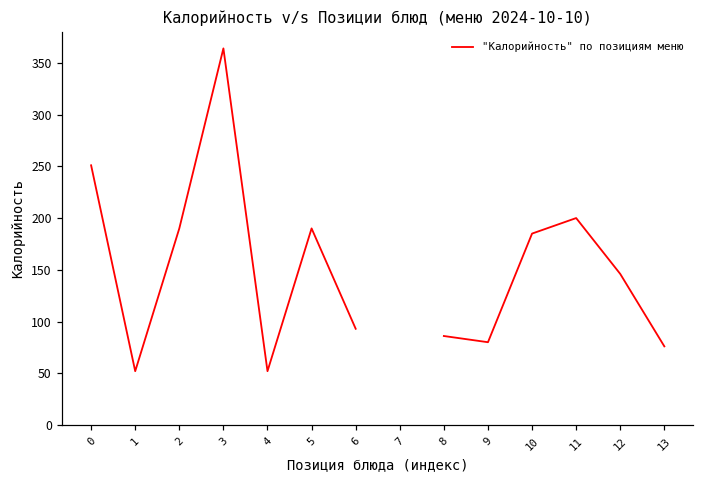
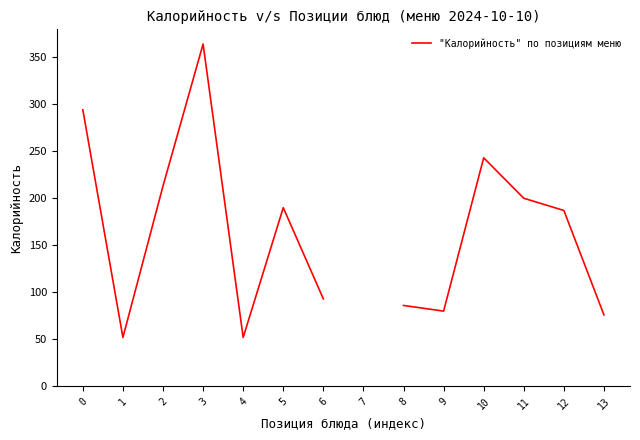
  {
-   "0": 250,
+   "0": 290,
    "1": 50,
-   "2": 190,
+   "2": 210,
    "3": 360,
    "4": 50,
    "5": 190,
    "6": 90,
    "8": 90,
    "9": 80,
-   "10": 190,
+   "10": 240,
    "11": 200,
-   "12": 150,
+   "12": 190,
    "13": 80
  }
